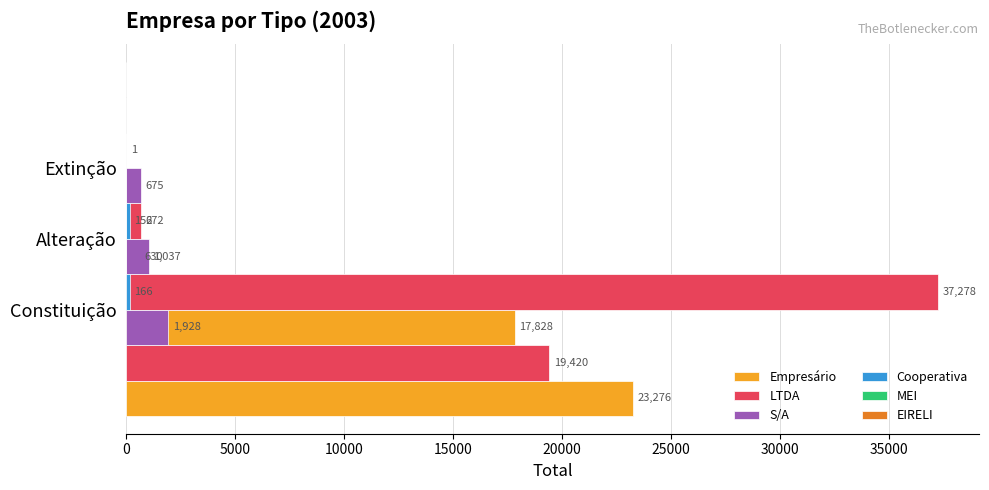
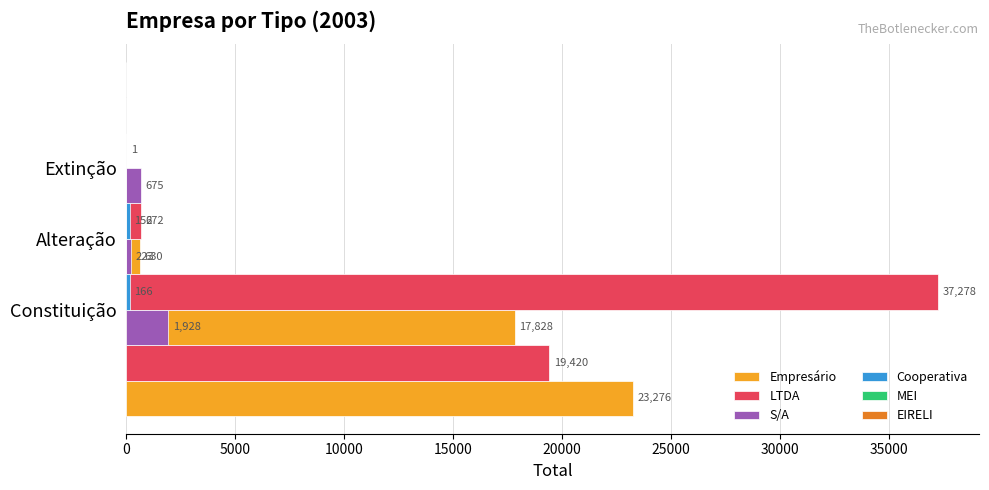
  {
    "S/A": {
      "Extinção": "675",
-     "Alteração": "1,037"
+     "Alteração": "223"
    },
    "Cooperativa": {
      "Extinção": "1"
    }
  }
